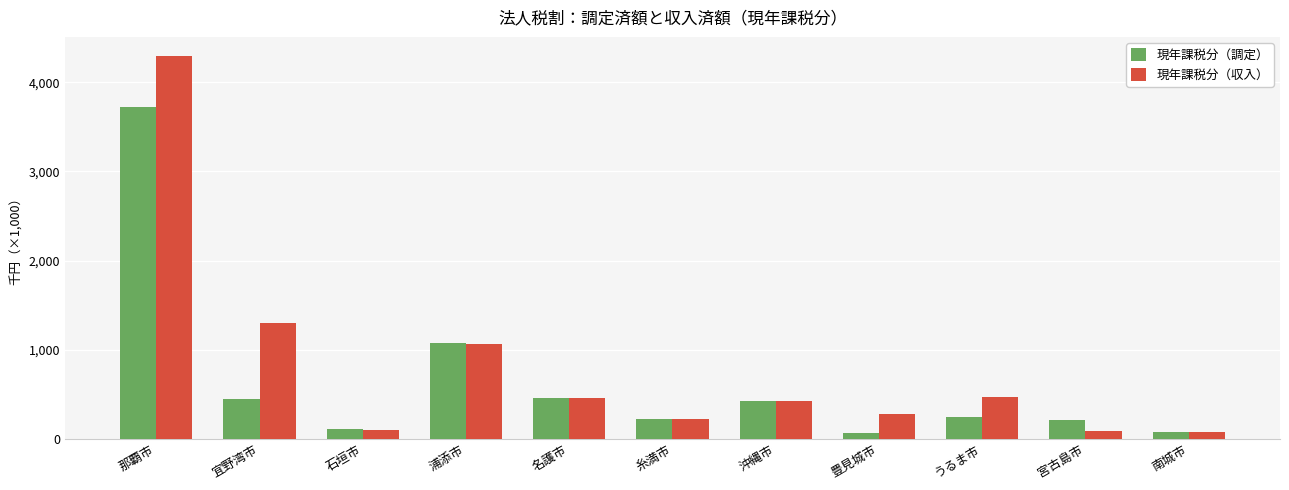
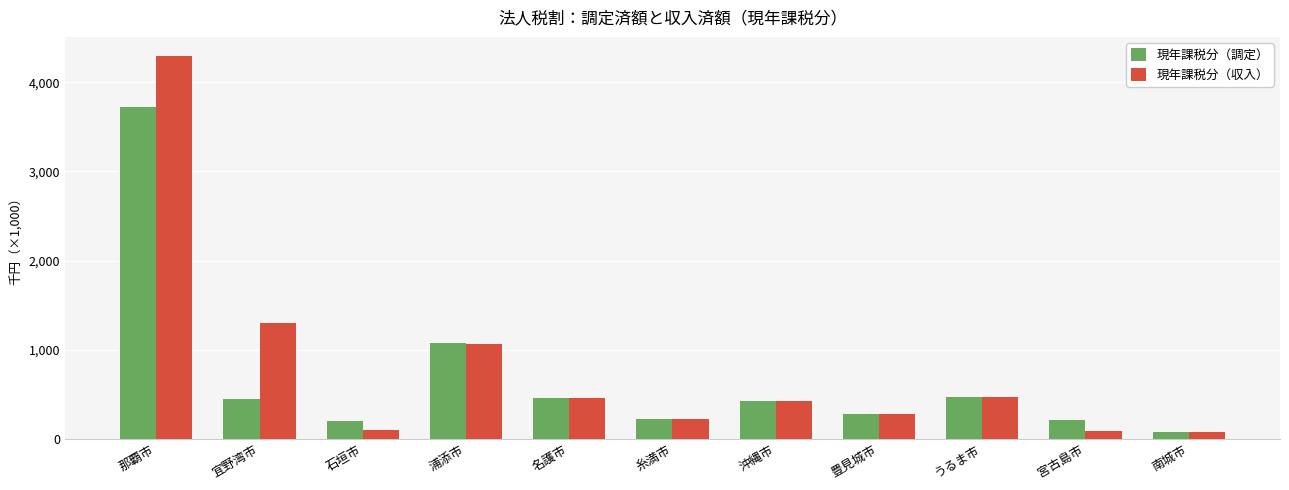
  {
    "現年課税分（調定）": {
      "那覇市": "3,700",
      "宜野湾市": "500",
-     "石垣市": "100",
+     "石垣市": "200",
      "浦添市": "1,100",
      "名護市": "500",
      "糸満市": "200",
      "沖縄市": "400",
-     "豊見城市": "100",
-     "うるま市": "300",
+     "豊見城市": "300",
+     "うるま市": "500",
      "宮古島市": "200",
      "南城市": "100"
    },
    "現年課税分（収入）": {
      "那覇市": "4,300",
      "宜野湾市": "1,300",
      "石垣市": "100",
      "浦添市": "1,100",
      "名護市": "500",
      "糸満市": "200",
      "沖縄市": "400",
      "豊見城市": "300",
      "うるま市": "500",
      "宮古島市": "100",
      "南城市": "100"
    }
  }
